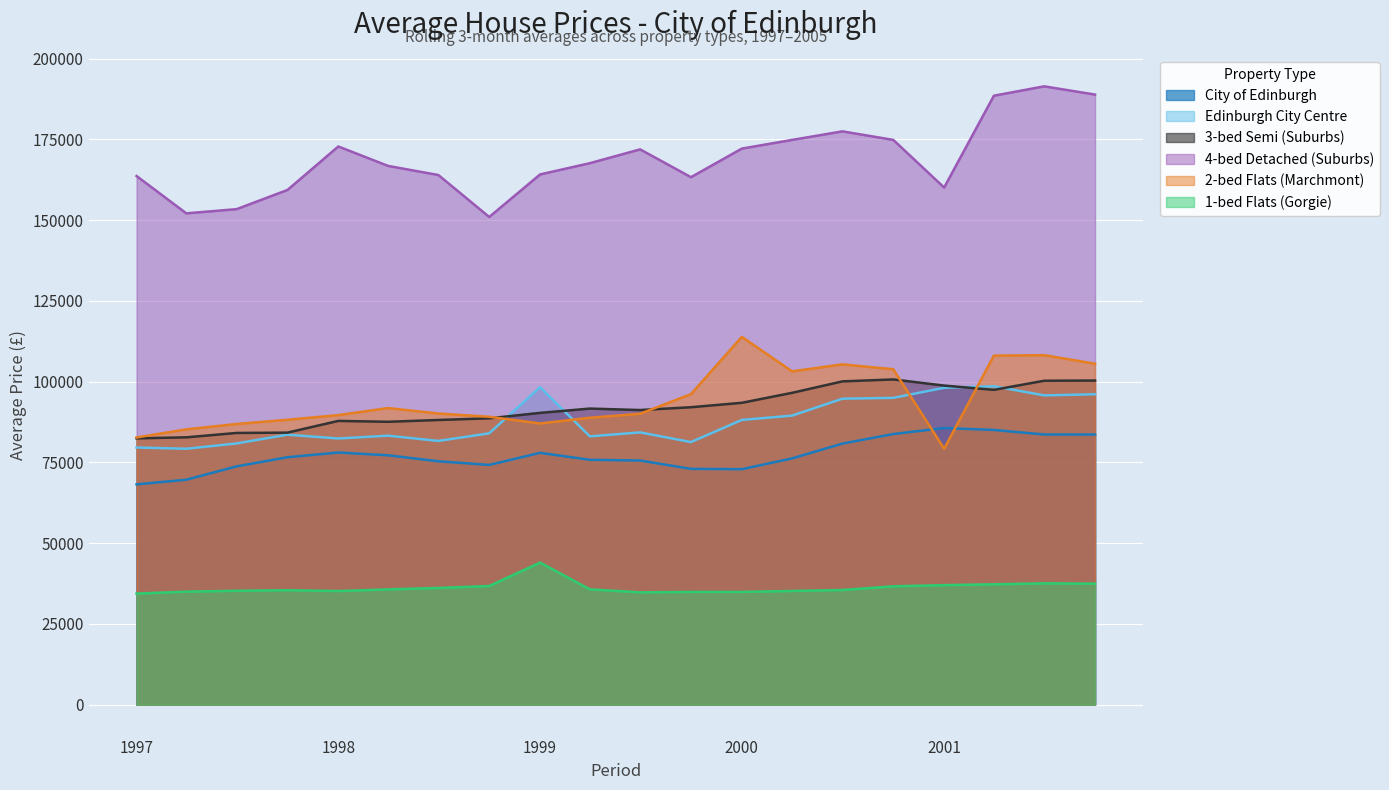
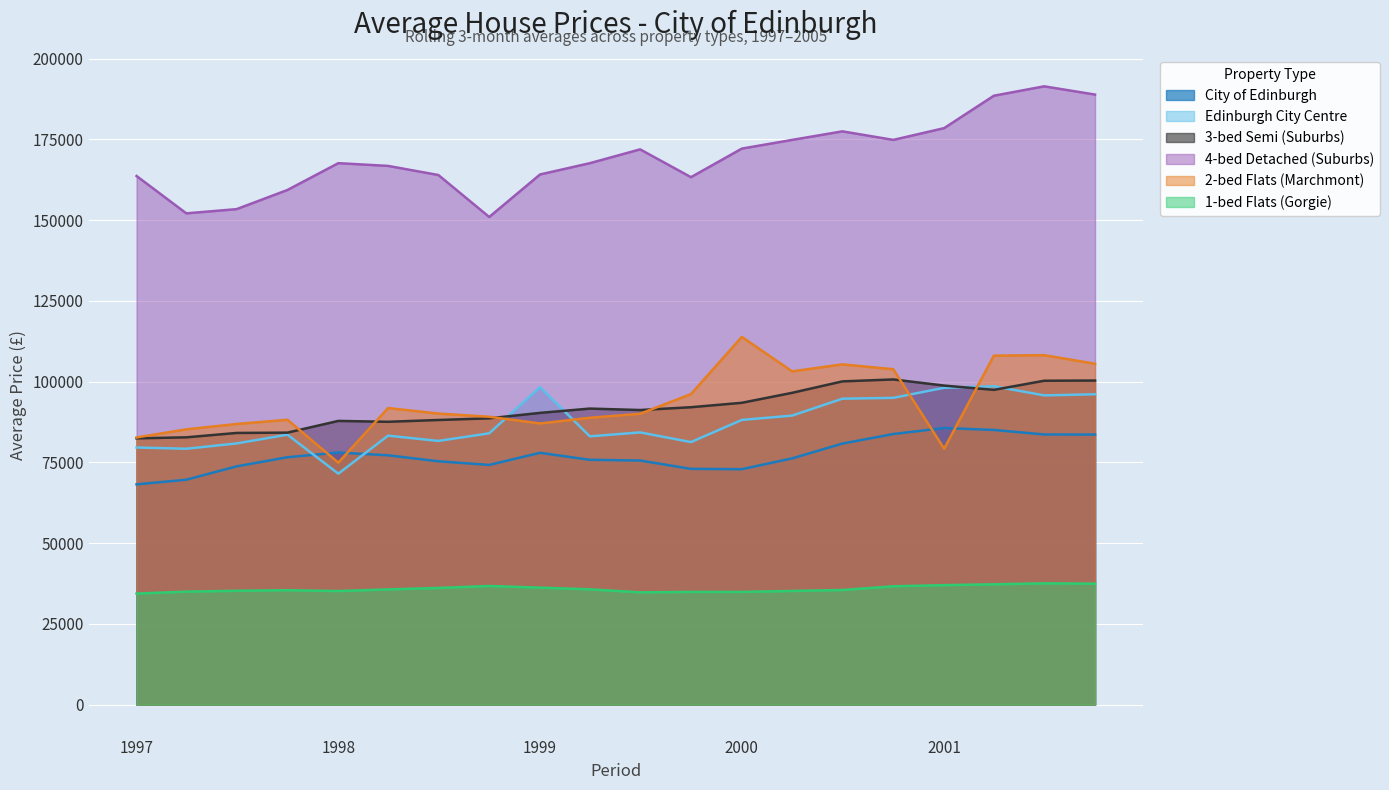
  {
    "City of Edinburgh": {
      "1997": 68000,
      "1998": 78000,
      "1999": 78000,
      "2000": 73000,
      "2001": 86000
    },
    "Edinburgh City Centre": {
      "1997": 80000,
-     "1998": 82000,
+     "1998": 72000,
      "1999": 98000,
      "2000": 88000
    },
    "3-bed Semi (Suburbs)": {
      "1998": 88000,
      "1999": 90000,
      "2000": 93000
    },
    "4-bed Detached (Suburbs)": {
      "1997": 164000,
-     "1998": 173000,
+     "1998": 168000,
      "1999": 164000,
      "2000": 172000,
-     "2001": 160000
+     "2001": 178000
    },
    "2-bed Flats (Marchmont)": {
-     "1998": 90000,
+     "1998": 75000,
      "1999": 87000,
      "2000": 114000,
      "2001": 79000
    },
    "1-bed Flats (Gorgie)": {
      "1997": 34000,
      "1998": 35000,
-     "1999": 44000,
+     "1999": 36000,
      "2000": 35000,
      "2001": 37000
    }
  }
